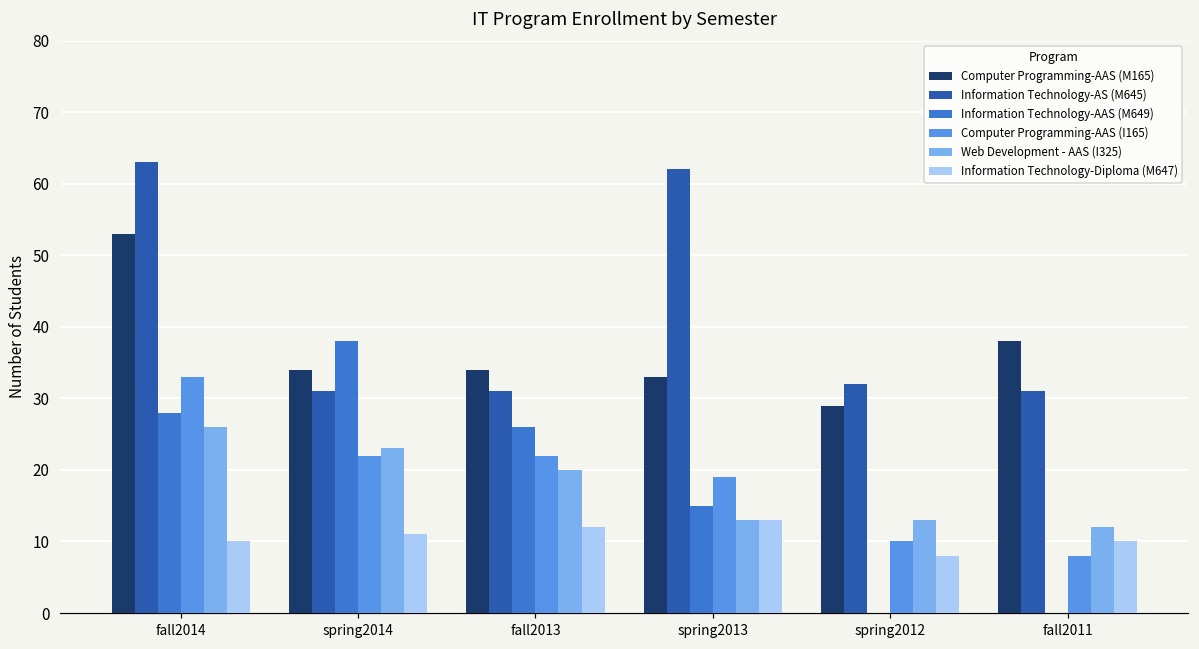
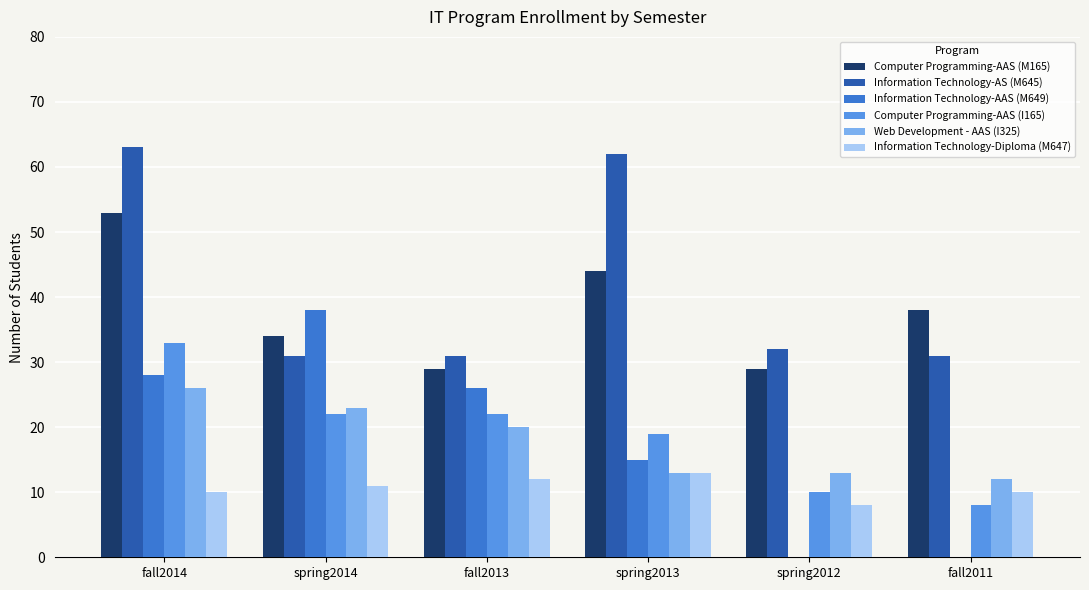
  {
    "Computer Programming-AAS (M165)": {
      "fall2014": 53,
      "spring2014": 34,
-     "fall2013": 34,
-     "spring2013": 33,
+     "fall2013": 29,
+     "spring2013": 44,
      "spring2012": 29,
      "fall2011": 38
    }
  }
